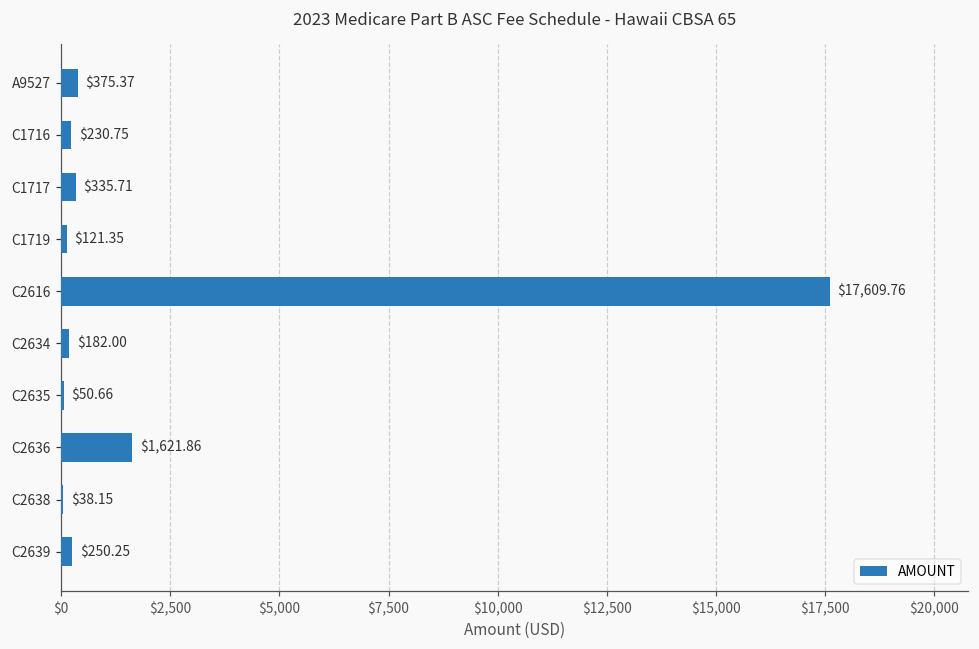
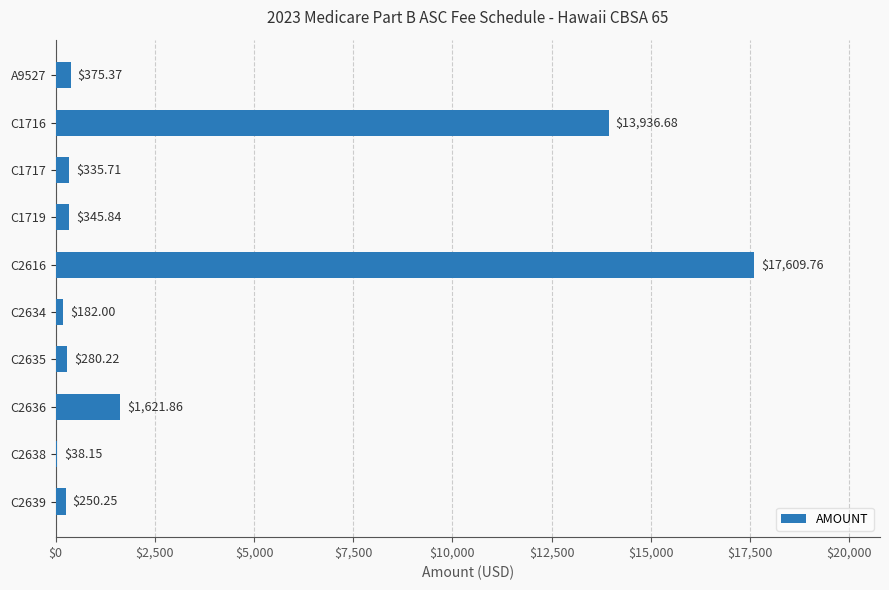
  {
    "A9527": "$375.37",
-   "C1716": "$230.75",
+   "C1716": "$13,936.68",
    "C1717": "$335.71",
-   "C1719": "$121.35",
+   "C1719": "$345.84",
    "C2616": "$17,609.76",
    "C2634": "$182.00",
-   "C2635": "$50.66",
+   "C2635": "$280.22",
    "C2636": "$1,621.86",
    "C2638": "$38.15",
    "C2639": "$250.25"
  }
